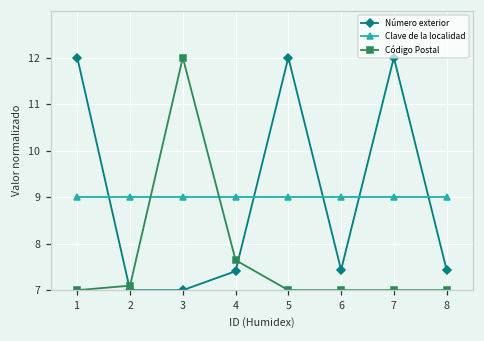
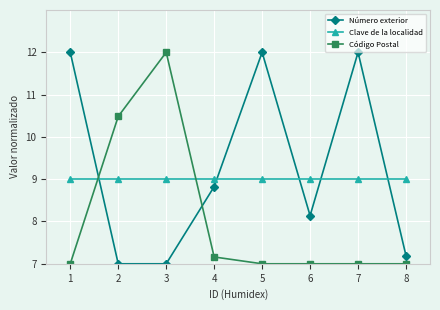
  {
    "Número exterior": {
      "1": 12.0,
      "2": 7.0,
      "3": 7.0,
-     "4": 7.4,
+     "4": 8.8,
      "5": 12.0,
-     "6": 7.4,
+     "6": 8.1,
      "7": 12.0,
-     "8": 7.4
+     "8": 7.2
    },
    "Clave de la localidad": {
      "1": 9.0,
      "2": 9.0,
      "3": 9.0,
      "4": 9.0,
      "5": 9.0,
      "6": 9.0,
      "7": 9.0,
      "8": 9.0
    },
    "Código Postal": {
      "1": 7.0,
-     "2": 7.1,
+     "2": 10.5,
      "3": 12.0,
-     "4": 7.6,
+     "4": 7.2,
      "5": 7.0,
      "6": 7.0,
      "7": 7.0,
      "8": 7.0
    }
  }
